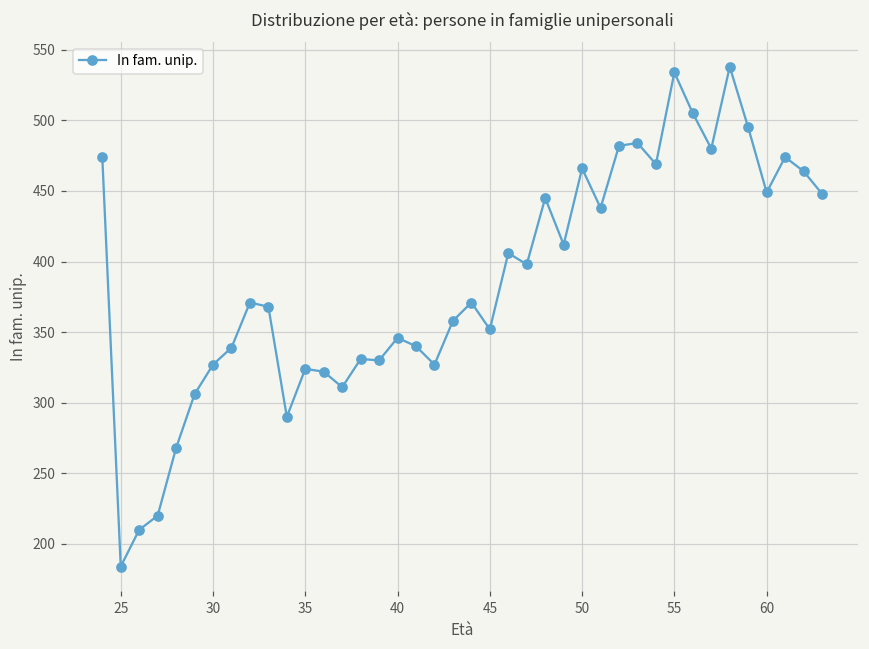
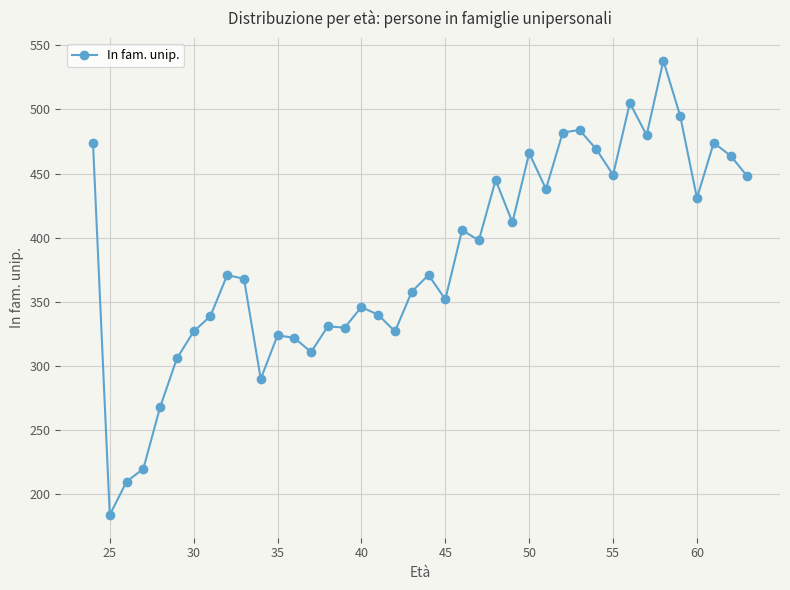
  {
    "25": 184,
    "30": 327,
    "35": 324,
    "40": 346,
    "45": 352,
    "50": 466,
-   "55": 534,
-   "60": 449
+   "55": 449,
+   "60": 431
  }
